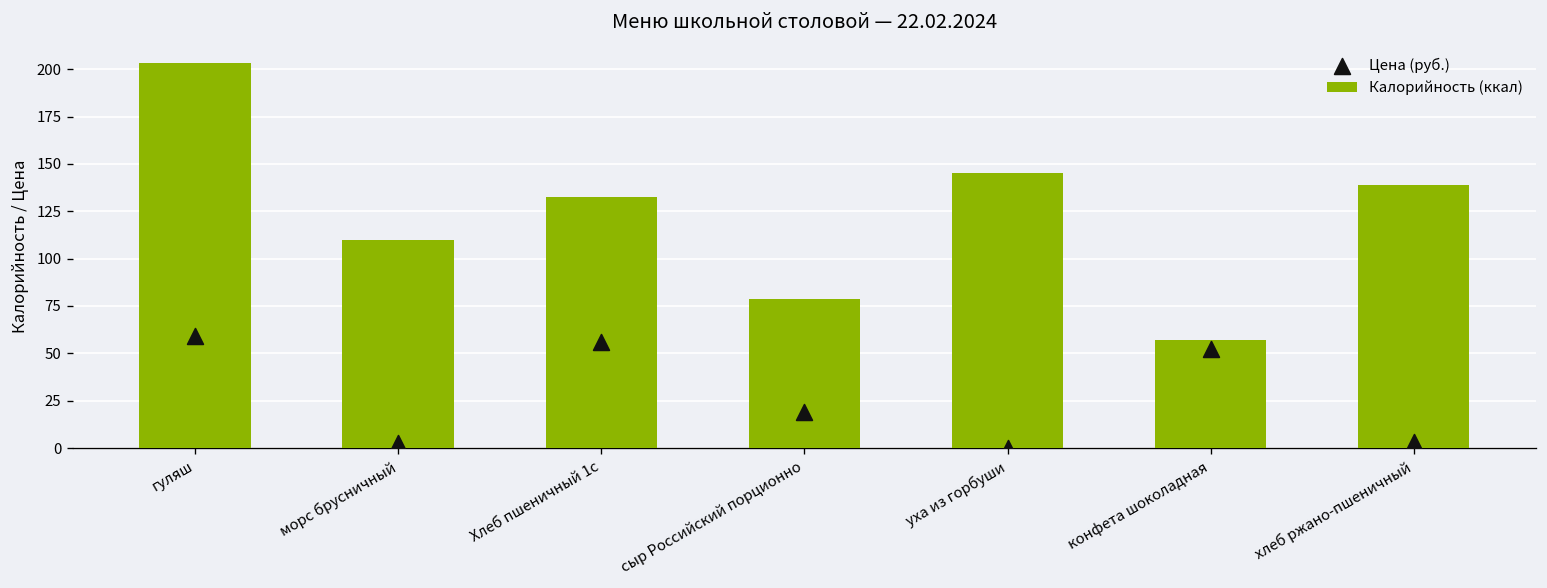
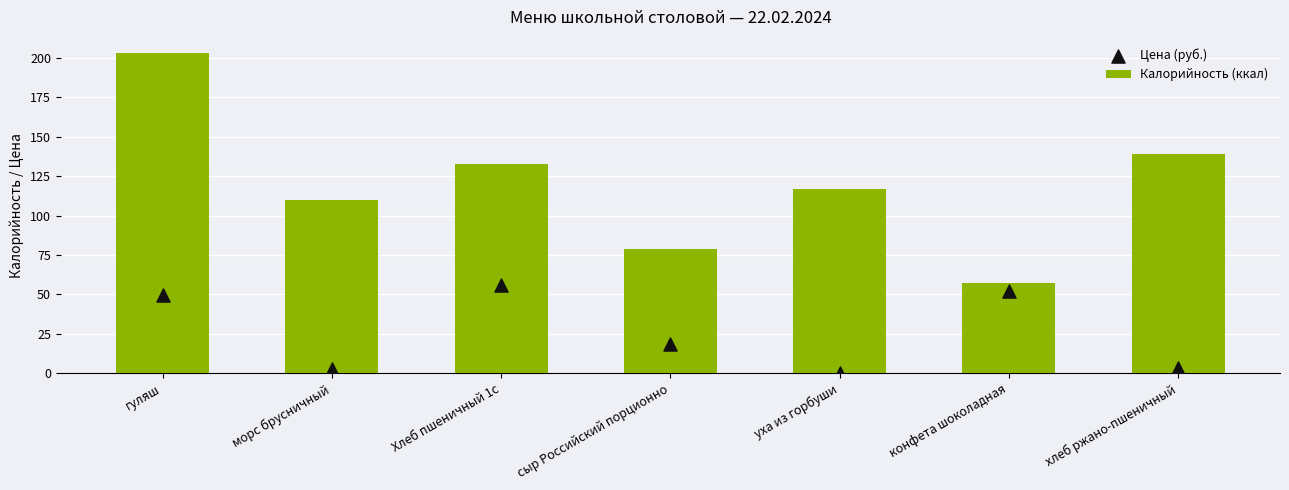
  {
    "Цена (руб.)": {
-     "гуляш": 59
+     "гуляш": 49
    },
    "Калорийность (ккал)": {
      "гуляш": 203,
      "морс брусничный": 110,
      "Хлеб пшеничный 1с": 133,
      "сыр Российский порционно": 79,
-     "уха из горбуши": 145,
+     "уха из горбуши": 117,
      "конфета шоколадная": 57,
      "хлеб ржано-пшеничный": 139
    }
  }
